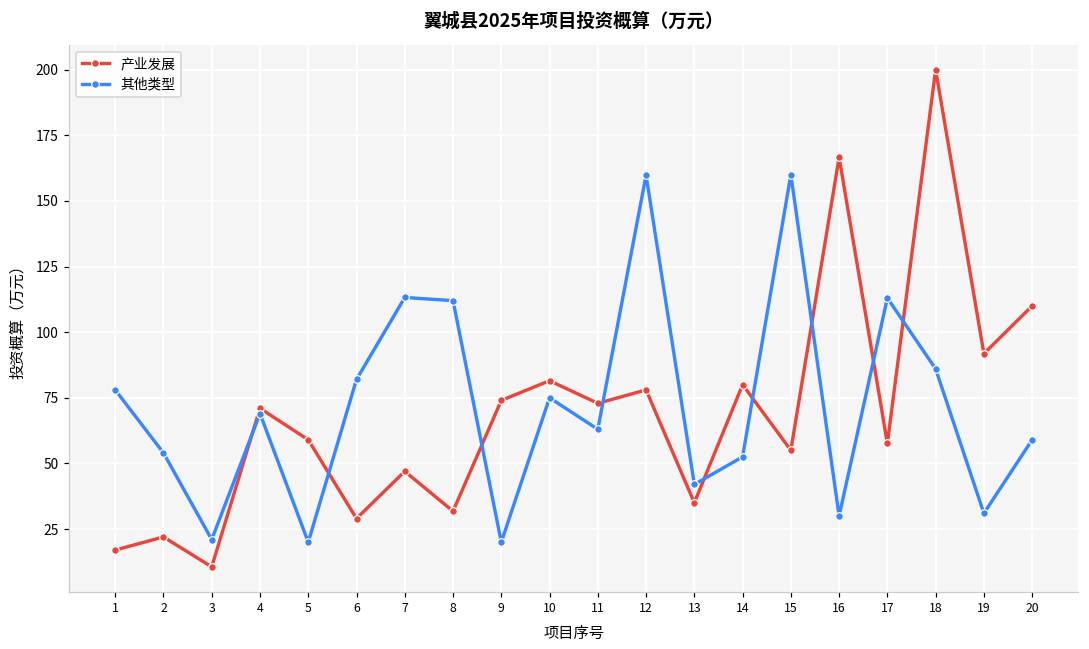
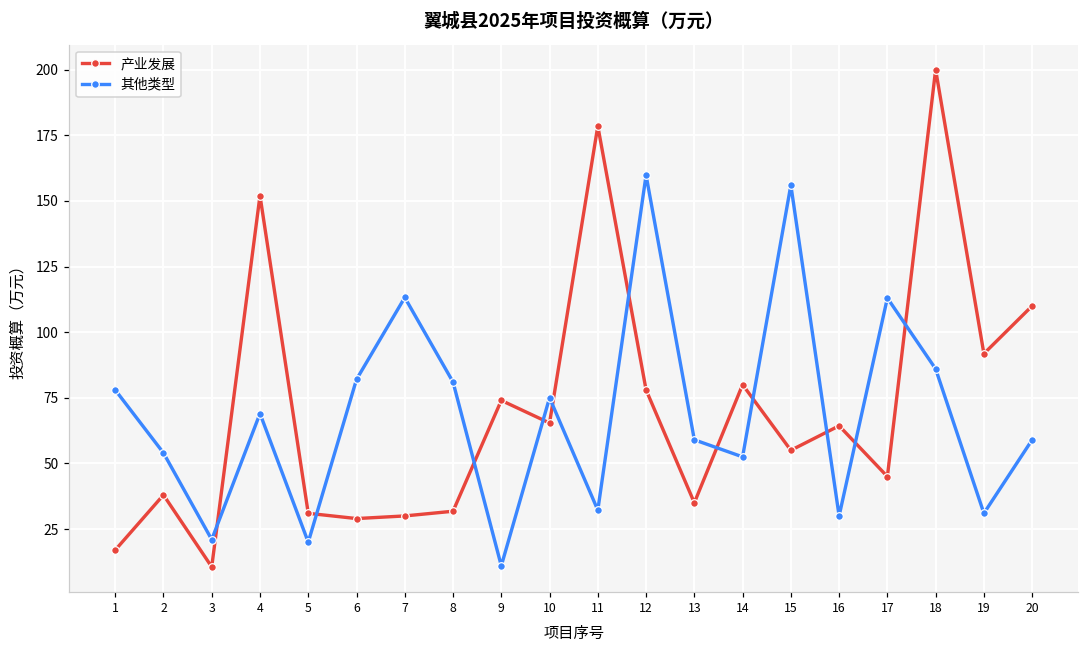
  {
    "产业发展": {
      "1": 17,
-     "2": 22,
+     "2": 38,
      "3": 11,
-     "4": 71,
-     "5": 59,
+     "4": 152,
+     "5": 31,
      "6": 29,
-     "7": 47,
+     "7": 30,
      "8": 32,
      "9": 74,
-     "10": 82,
-     "11": 73,
+     "10": 65,
+     "11": 179,
      "12": 78,
      "13": 35,
      "14": 80,
      "15": 55,
-     "16": 167,
-     "17": 58,
+     "16": 64,
+     "17": 45,
      "18": 200,
      "19": 92,
      "20": 110
    },
    "其他类型": {
      "1": 78,
      "2": 54,
      "3": 21,
      "4": 69,
      "5": 20,
      "6": 82,
      "7": 113,
-     "8": 112,
-     "9": 20,
+     "8": 81,
+     "9": 11,
      "10": 75,
-     "11": 63,
+     "11": 32,
      "12": 160,
-     "13": 42,
+     "13": 59,
      "14": 53,
-     "15": 160,
+     "15": 156,
      "16": 30,
      "17": 113,
      "18": 86,
      "19": 31,
      "20": 59
    }
  }
